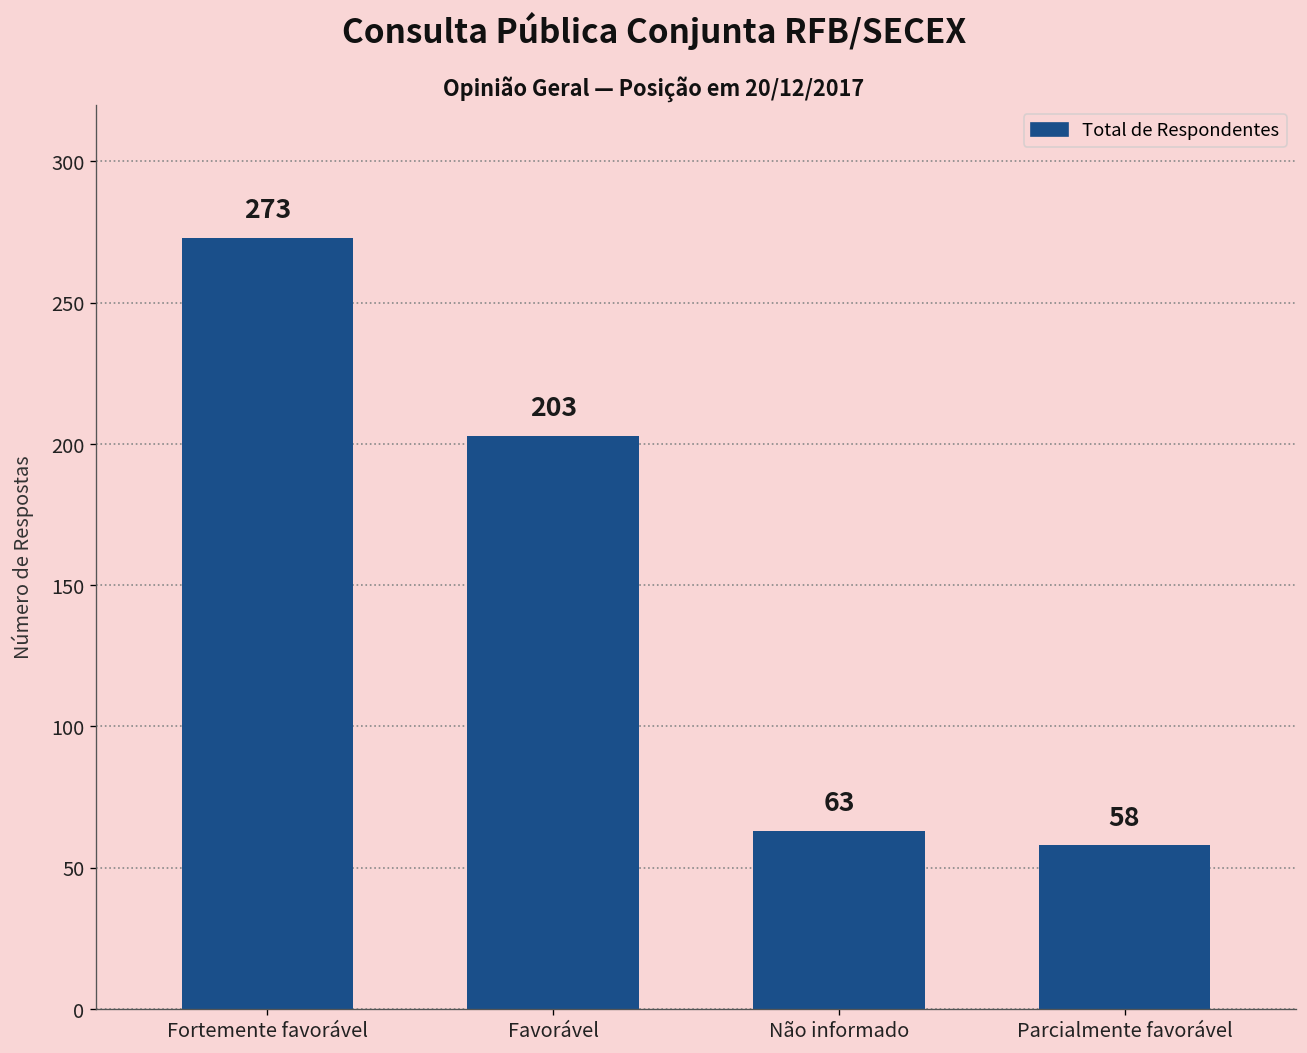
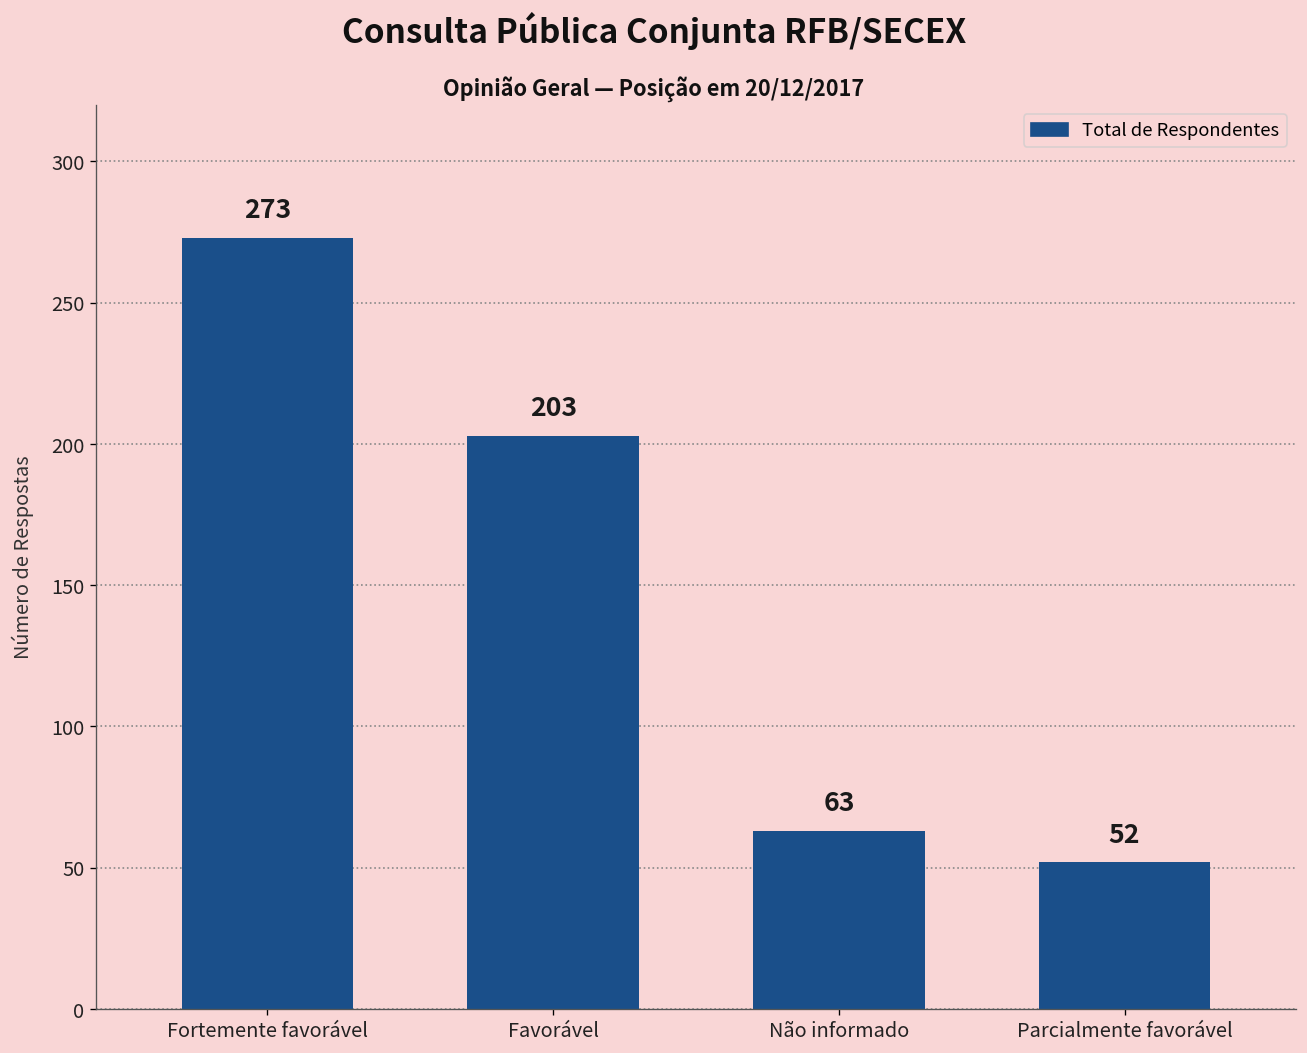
  {
    "Fortemente favorável": 273,
    "Favorável": 203,
    "Não informado": 63,
-   "Parcialmente favorável": 58
+   "Parcialmente favorável": 52
  }
